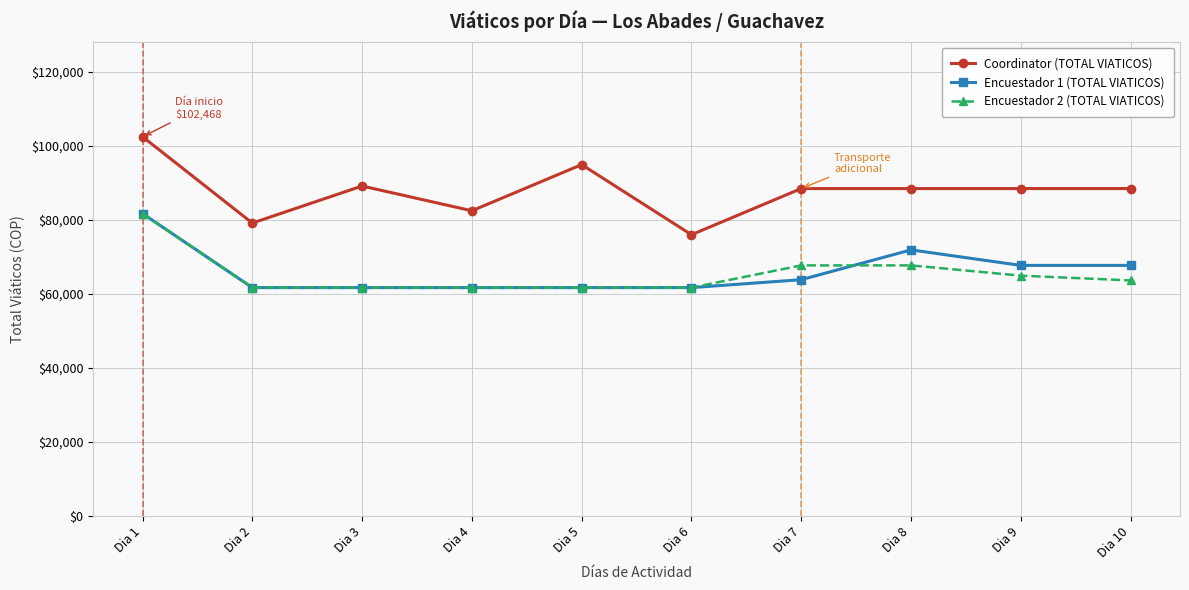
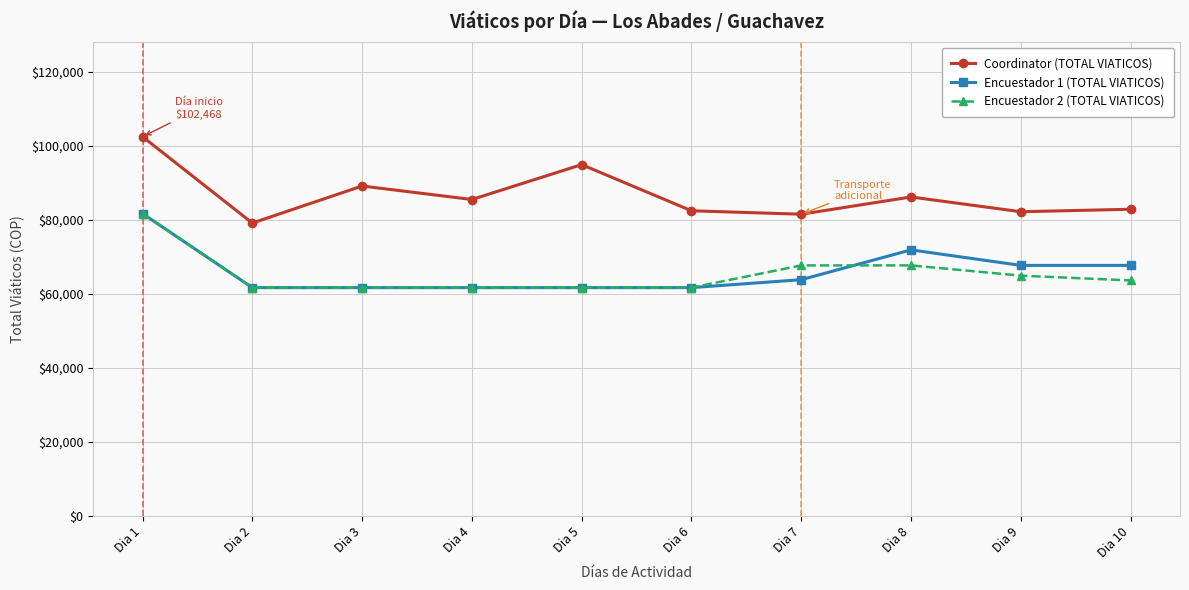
  {
    "Coordinator (TOTAL VIATICOS)": {
      "Dia 2": "$79,000",
      "Dia 3": "$89,000",
-     "Dia 4": "$82,000",
+     "Dia 4": "$86,000",
      "Dia 5": "$95,000",
-     "Dia 6": "$76,000",
-     "Dia 7": "$88,000",
-     "Dia 8": "$88,000",
-     "Dia 9": "$88,000",
-     "Dia 10": "$88,000"
+     "Dia 6": "$82,000",
+     "Dia 7": "$82,000",
+     "Dia 8": "$86,000",
+     "Dia 9": "$82,000",
+     "Dia 10": "$83,000"
    },
    "Encuestador 1 (TOTAL VIATICOS)": {
      "Dia 7": "$64,000",
      "Dia 8": "$72,000",
      "Dia 9": "$68,000",
      "Dia 10": "$68,000"
    },
    "Encuestador 2 (TOTAL VIATICOS)": {
      "Dia 7": "$68,000",
      "Dia 8": "$68,000",
      "Dia 9": "$65,000",
      "Dia 10": "$64,000"
    }
  }
